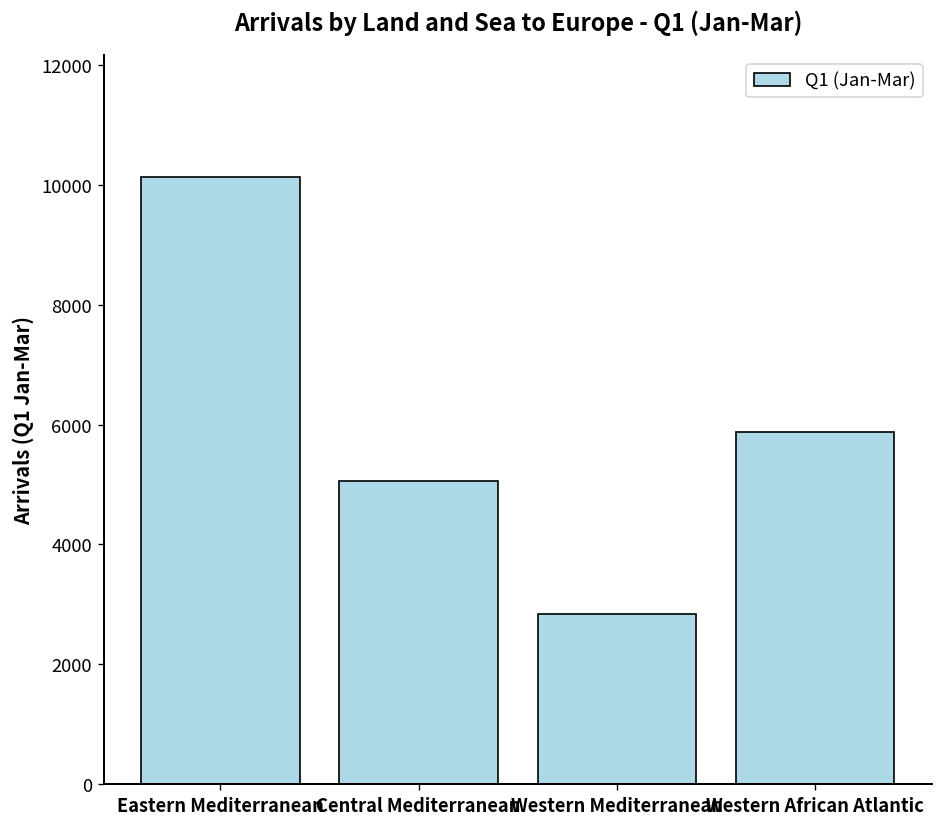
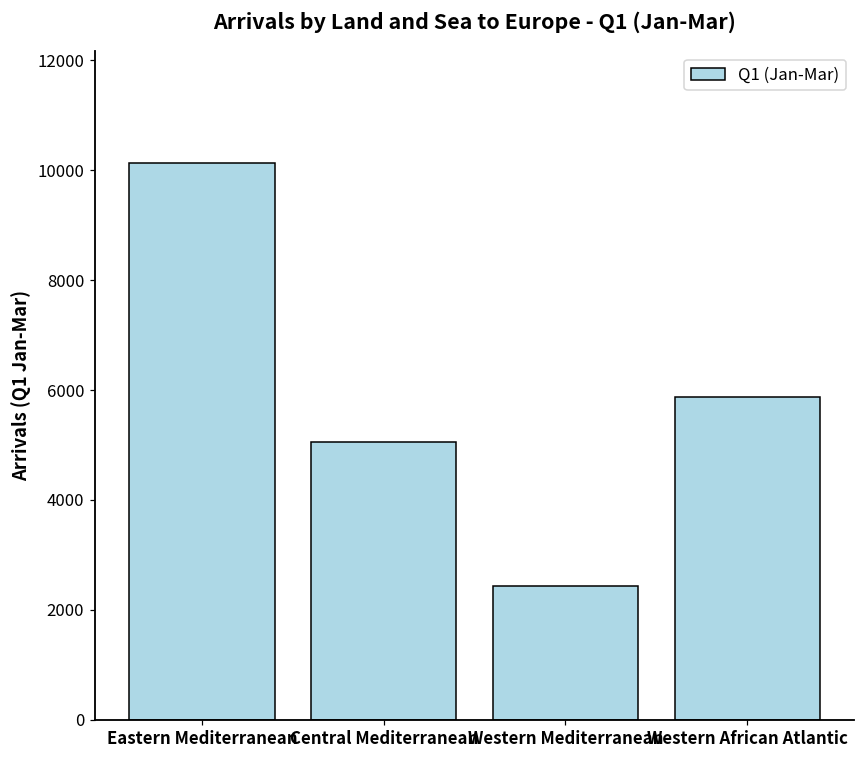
  {
    "Eastern Mediterranean": 10100,
    "Central Mediterranean": 5100,
-   "Western Mediterranean": 2800,
+   "Western Mediterranean": 2400,
    "Western African Atlantic": 5900
  }
